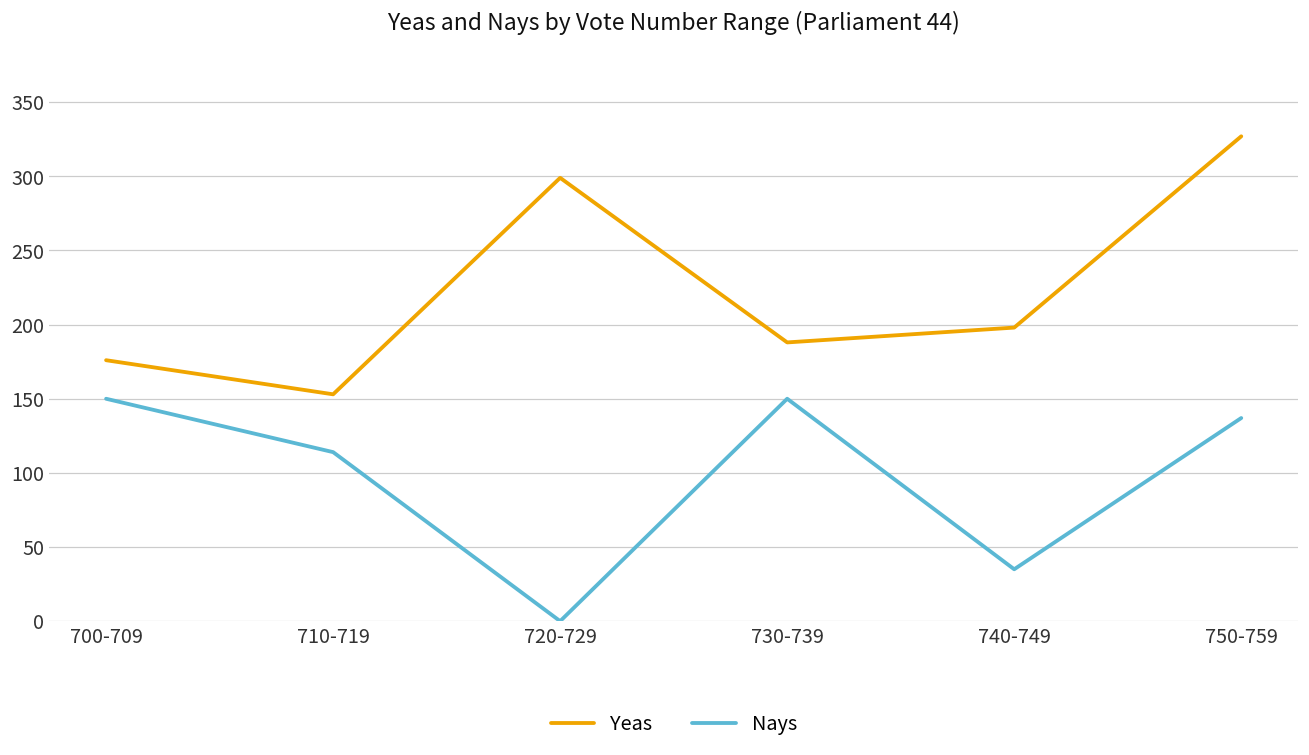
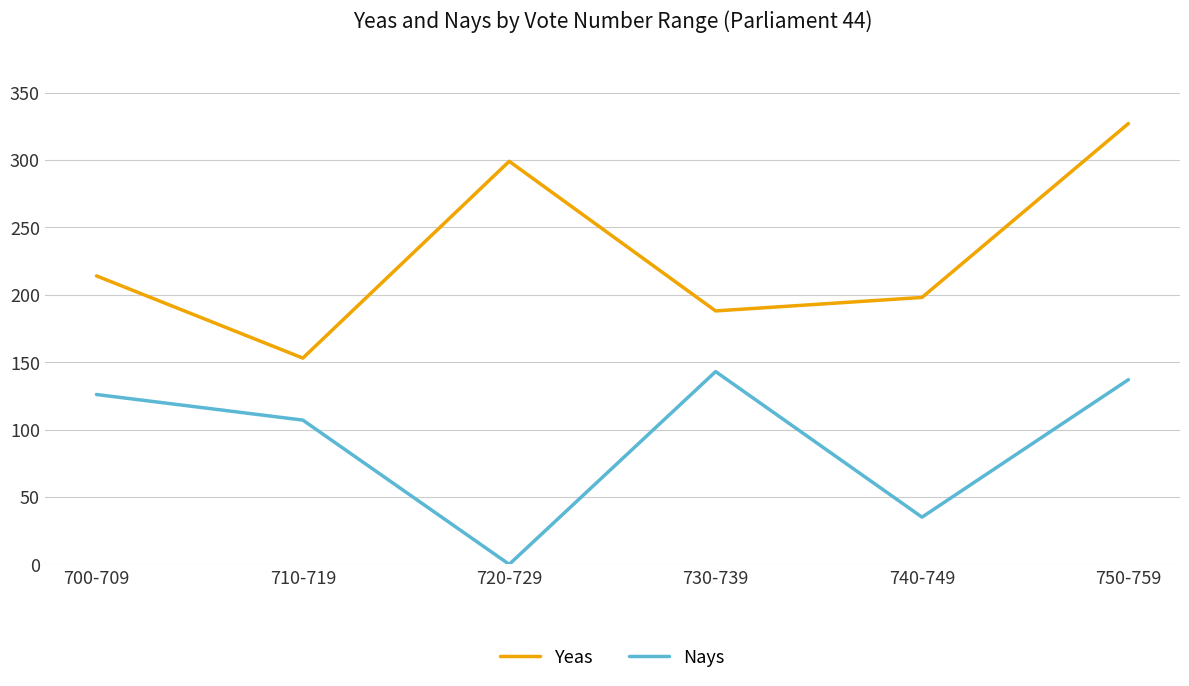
  {
    "Yeas": {
-     "700-709": 176,
+     "700-709": 214,
      "710-719": 153,
      "720-729": 299,
      "730-739": 188,
      "740-749": 198,
      "750-759": 327
    },
    "Nays": {
-     "700-709": 150,
-     "710-719": 114,
+     "700-709": 126,
+     "710-719": 107,
      "720-729": 0,
-     "730-739": 150,
+     "730-739": 143,
      "740-749": 35,
      "750-759": 137
    }
  }
